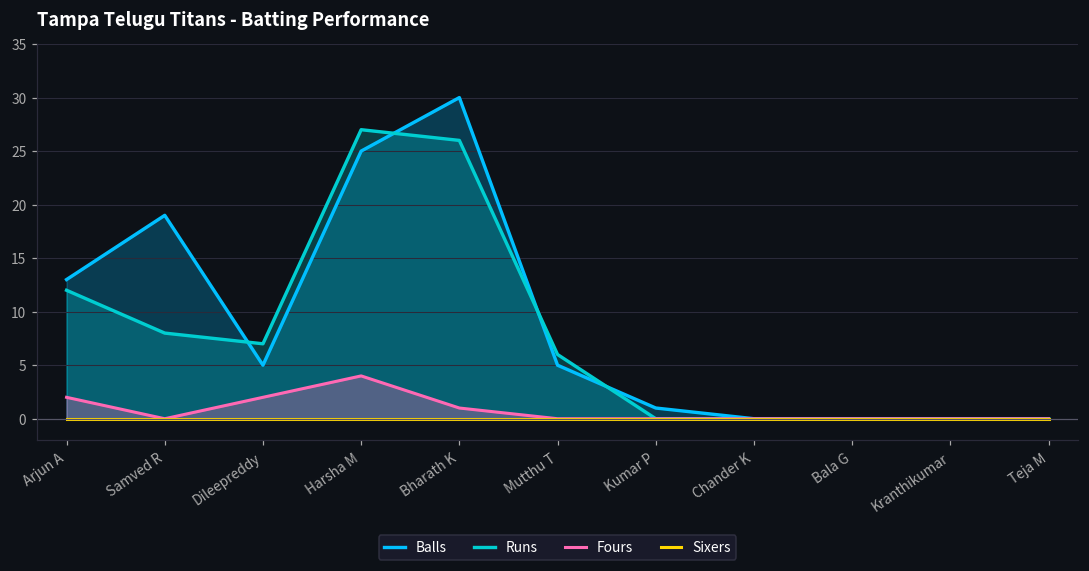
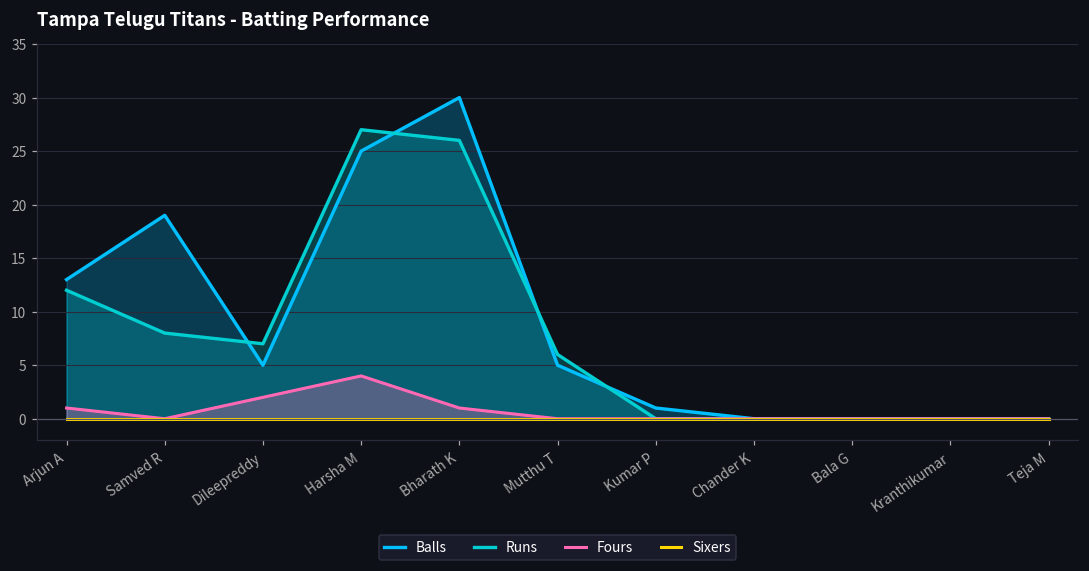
  {
    "Fours": {
-     "Arjun A": 2,
+     "Arjun A": 1,
      "Dileepreddy": 2,
      "Harsha M": 4,
      "Bharath K": 1
    },
    "Sixers": {
      "Arjun A": 0,
      "Dileepreddy": 0,
      "Harsha M": 0,
      "Bharath K": 0
    }
  }
